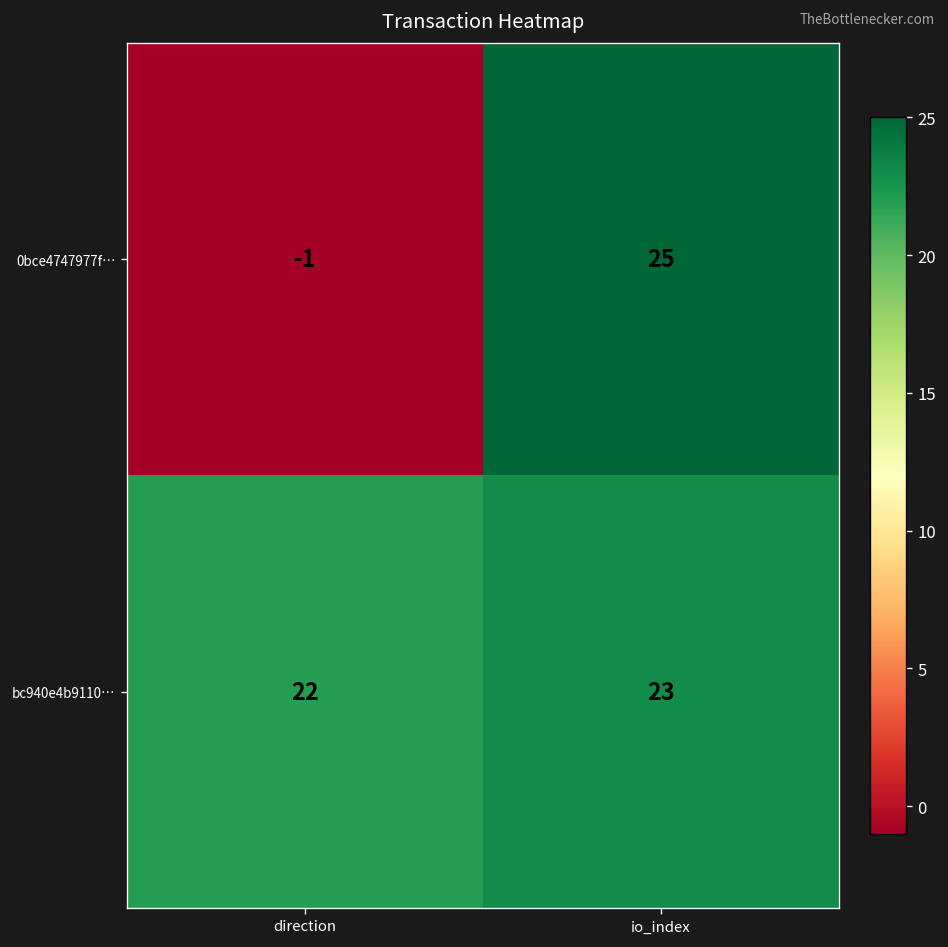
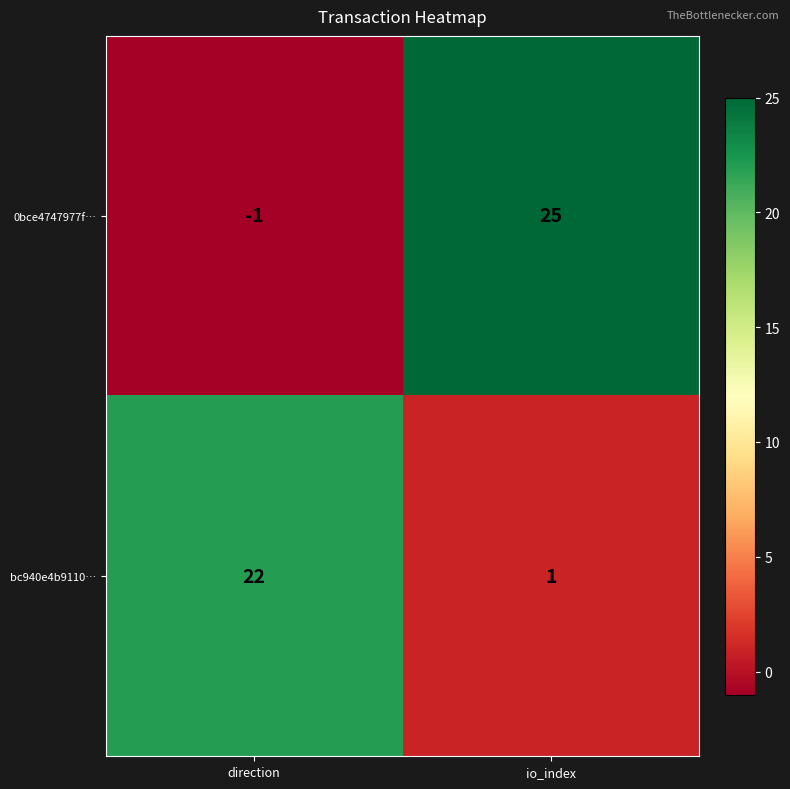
  {
    "0bce4747977f…": {
      "direction": -1,
      "io_index": 25
    },
    "bc940e4b9110…": {
      "direction": 22,
-     "io_index": 23
+     "io_index": 1
    }
  }
